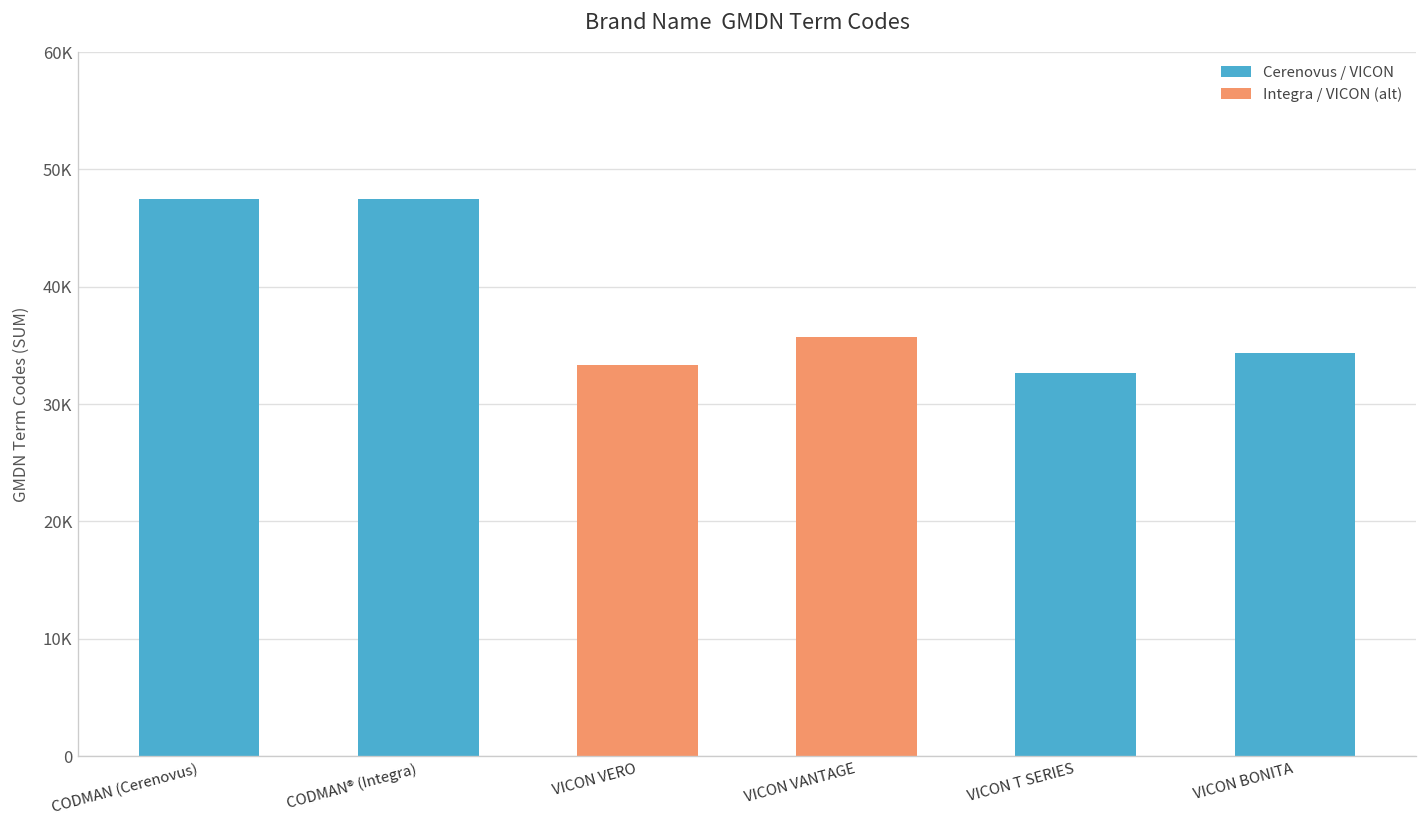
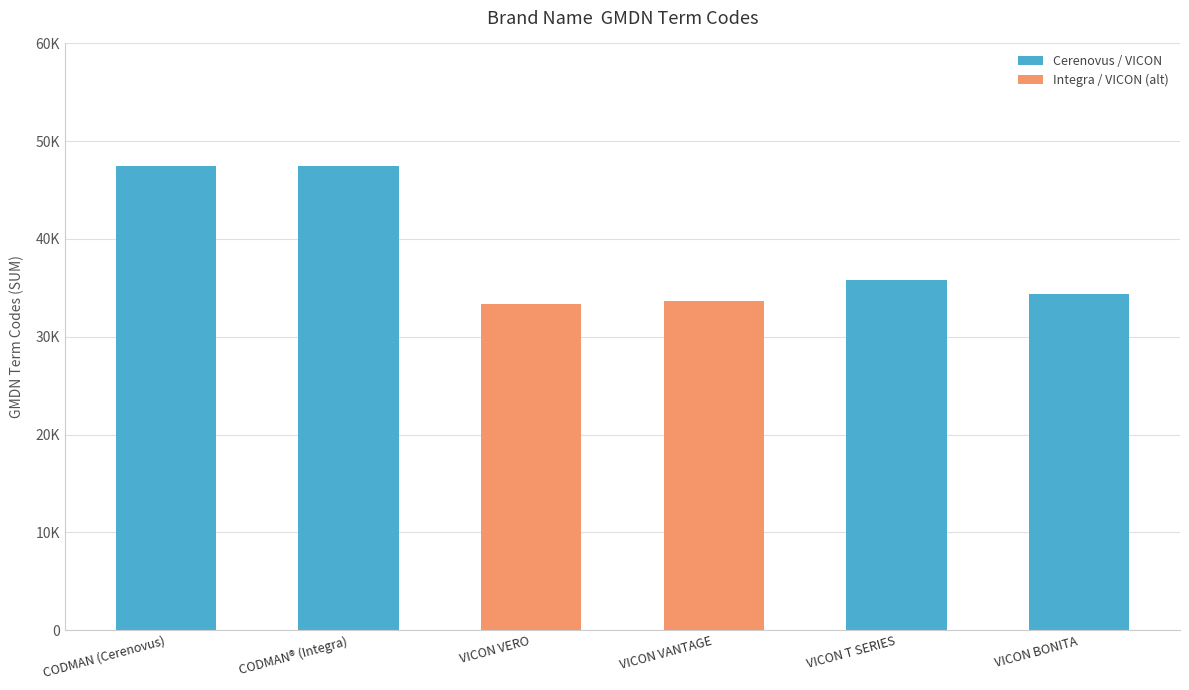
  {
    "CODMAN (Cerenovus)": 47000,
    "CODMAN® (Integra)": 47000,
    "VICON VERO": 33000,
-   "VICON VANTAGE": 36000,
-   "VICON T SERIES": 33000,
+   "VICON VANTAGE": 34000,
+   "VICON T SERIES": 36000,
    "VICON BONITA": 34000
  }
